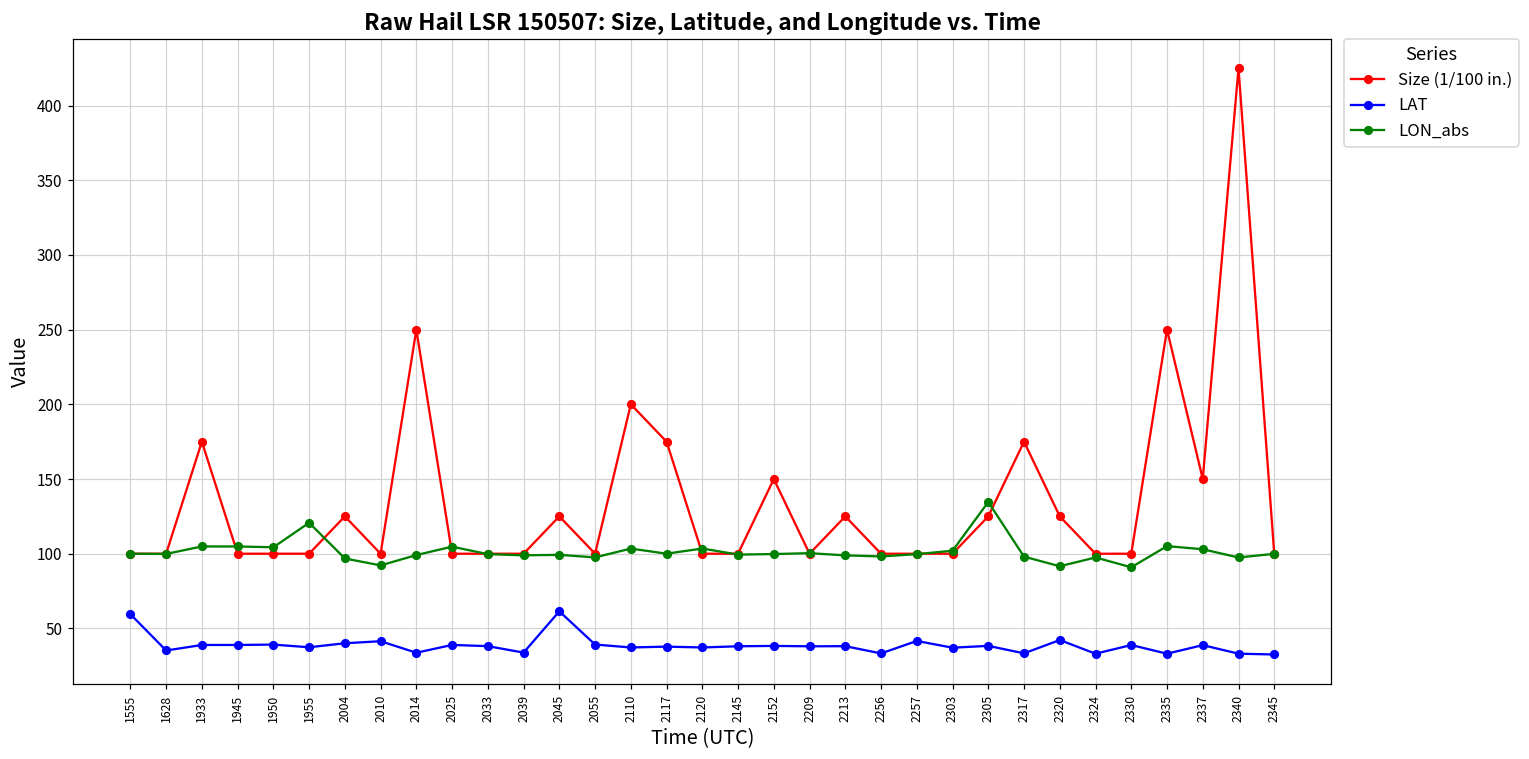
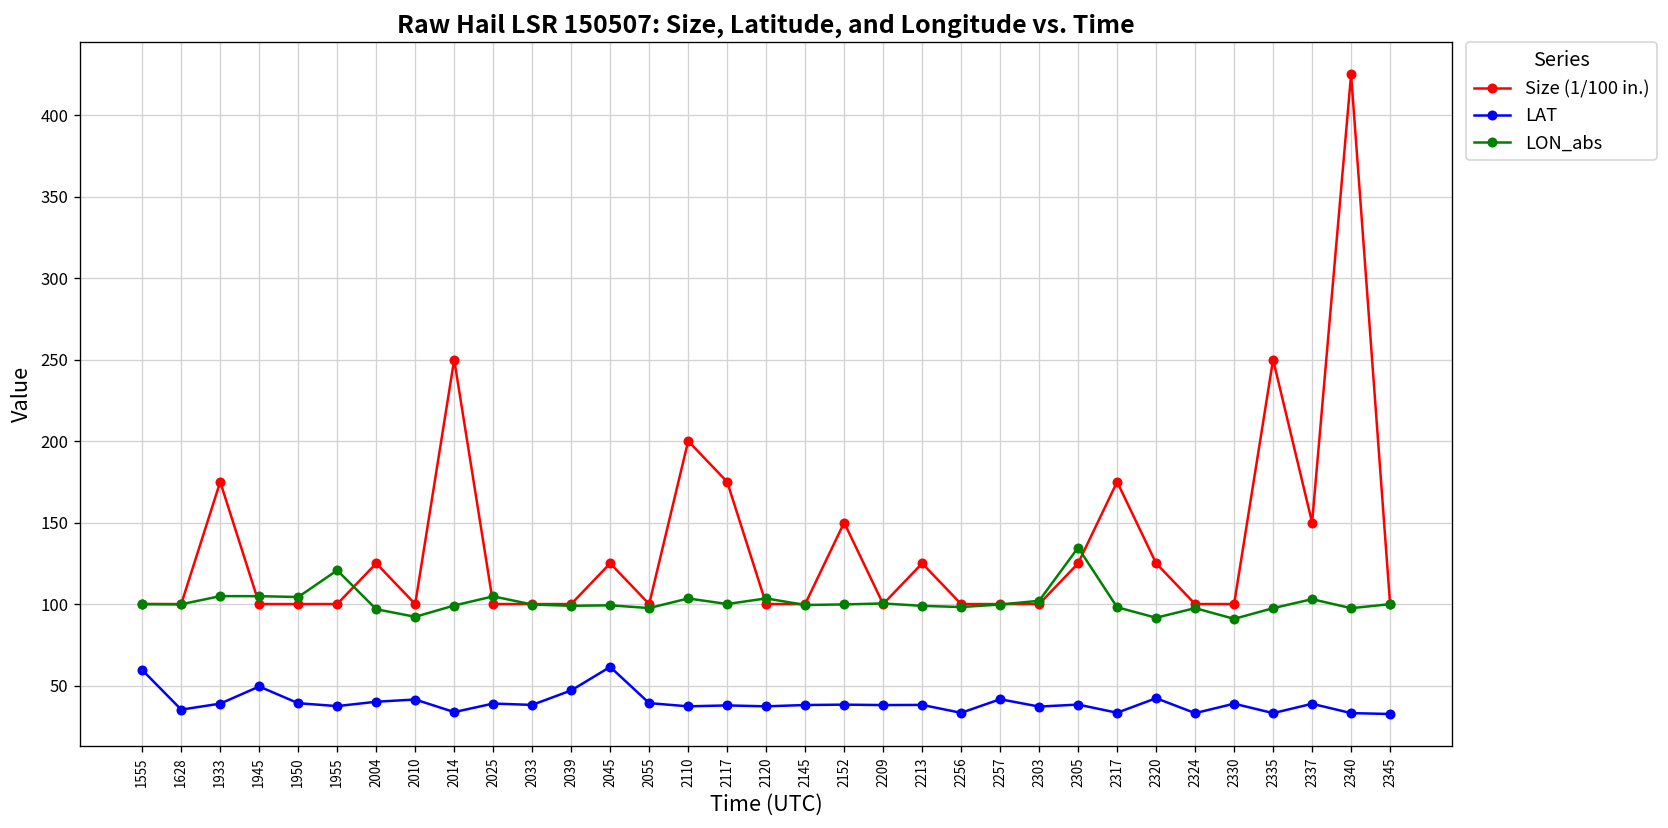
  {
    "Size (1/100 in.)": {
      "1933": 175,
      "1945": 100,
      "1950": 100,
      "1955": 100,
      "2004": 125,
      "2010": 100,
      "2014": 250,
      "2025": 100,
      "2045": 125,
      "2055": 100,
      "2110": 200,
      "2117": 175,
      "2120": 100,
      "2152": 150,
      "2213": 125,
      "2303": 100,
      "2305": 125,
      "2317": 175,
      "2320": 125,
      "2324": 100,
      "2330": 100,
      "2335": 250,
      "2337": 150,
      "2340": 425
    },
    "LAT": {
      "1555": 60,
      "1628": 35,
      "1933": 39,
-     "1945": 39,
+     "1945": 49,
      "1950": 39,
      "1955": 37,
      "2004": 40,
      "2010": 41,
      "2014": 34,
      "2025": 39,
      "2033": 38,
-     "2039": 34,
+     "2039": 47,
      "2045": 61,
      "2055": 39,
      "2110": 37,
      "2117": 38,
      "2120": 37,
      "2145": 38,
      "2152": 38,
      "2209": 38,
      "2213": 38,
      "2256": 33,
      "2257": 42,
      "2303": 37,
      "2305": 38,
      "2317": 33,
      "2320": 42,
      "2324": 33,
      "2330": 39,
      "2335": 33,
      "2337": 39,
      "2340": 33,
      "2345": 33
    },
    "LON_abs": {
      "1933": 105,
      "1945": 105,
      "1950": 104,
      "1955": 121,
      "2004": 97,
      "2010": 92,
      "2014": 99,
      "2025": 105,
      "2045": 99,
      "2055": 98,
      "2110": 103,
      "2117": 100,
      "2120": 103,
      "2152": 100,
      "2213": 99,
      "2303": 102,
      "2305": 135,
      "2317": 98,
      "2320": 92,
      "2324": 98,
      "2330": 91,
-     "2335": 105,
+     "2335": 97,
      "2337": 103,
      "2340": 97
    }
  }
